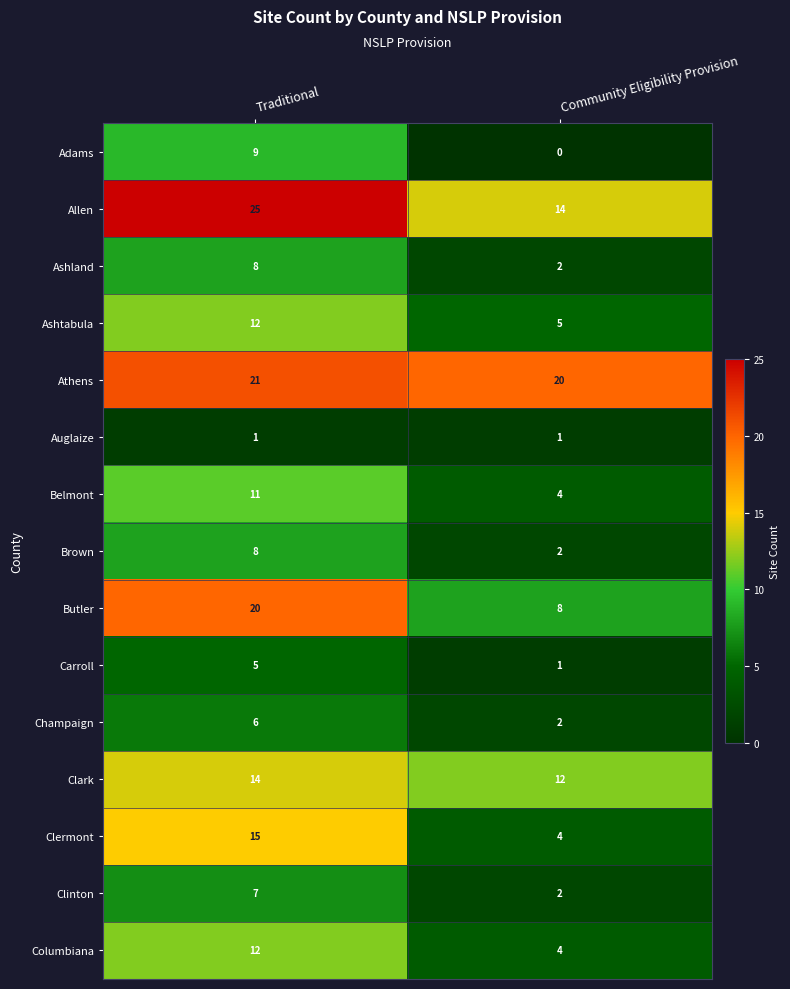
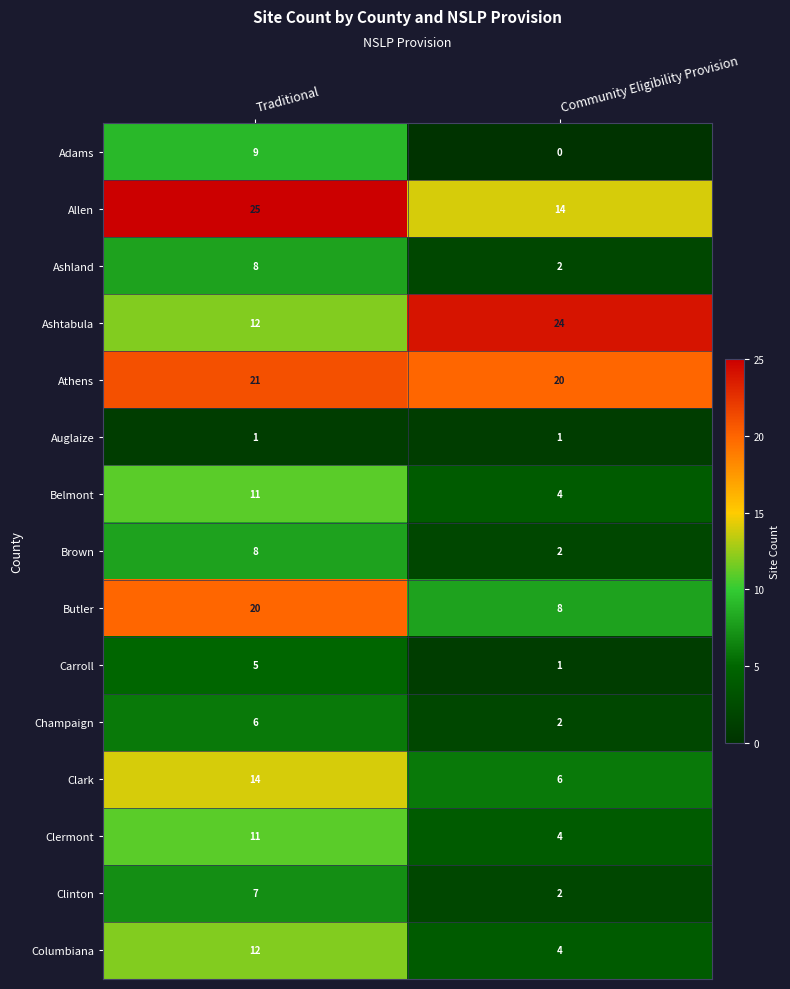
  {
    "Adams": {
      "Traditional": 9,
      "Community Eligibility Provision": 0
    },
    "Allen": {
      "Traditional": 25,
      "Community Eligibility Provision": 14
    },
    "Ashland": {
      "Traditional": 8,
      "Community Eligibility Provision": 2
    },
    "Ashtabula": {
      "Traditional": 12,
-     "Community Eligibility Provision": 5
+     "Community Eligibility Provision": 24
    },
    "Athens": {
      "Traditional": 21,
      "Community Eligibility Provision": 20
    },
    "Auglaize": {
      "Traditional": 1,
      "Community Eligibility Provision": 1
    },
    "Belmont": {
      "Traditional": 11,
      "Community Eligibility Provision": 4
    },
    "Brown": {
      "Traditional": 8,
      "Community Eligibility Provision": 2
    },
    "Butler": {
      "Traditional": 20,
      "Community Eligibility Provision": 8
    },
    "Carroll": {
      "Traditional": 5,
      "Community Eligibility Provision": 1
    },
    "Champaign": {
      "Traditional": 6,
      "Community Eligibility Provision": 2
    },
    "Clark": {
      "Traditional": 14,
-     "Community Eligibility Provision": 12
+     "Community Eligibility Provision": 6
    },
    "Clermont": {
-     "Traditional": 15,
+     "Traditional": 11,
      "Community Eligibility Provision": 4
    },
    "Clinton": {
      "Traditional": 7,
      "Community Eligibility Provision": 2
    },
    "Columbiana": {
      "Traditional": 12,
      "Community Eligibility Provision": 4
    }
  }
